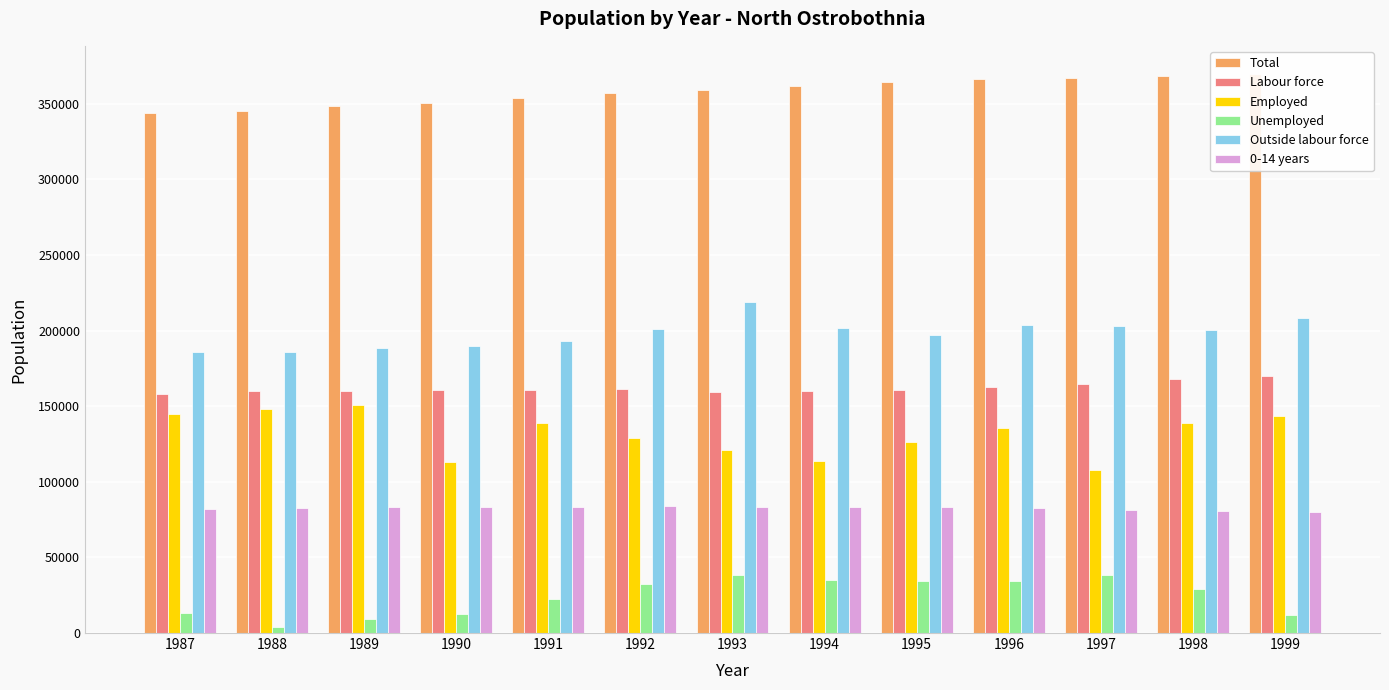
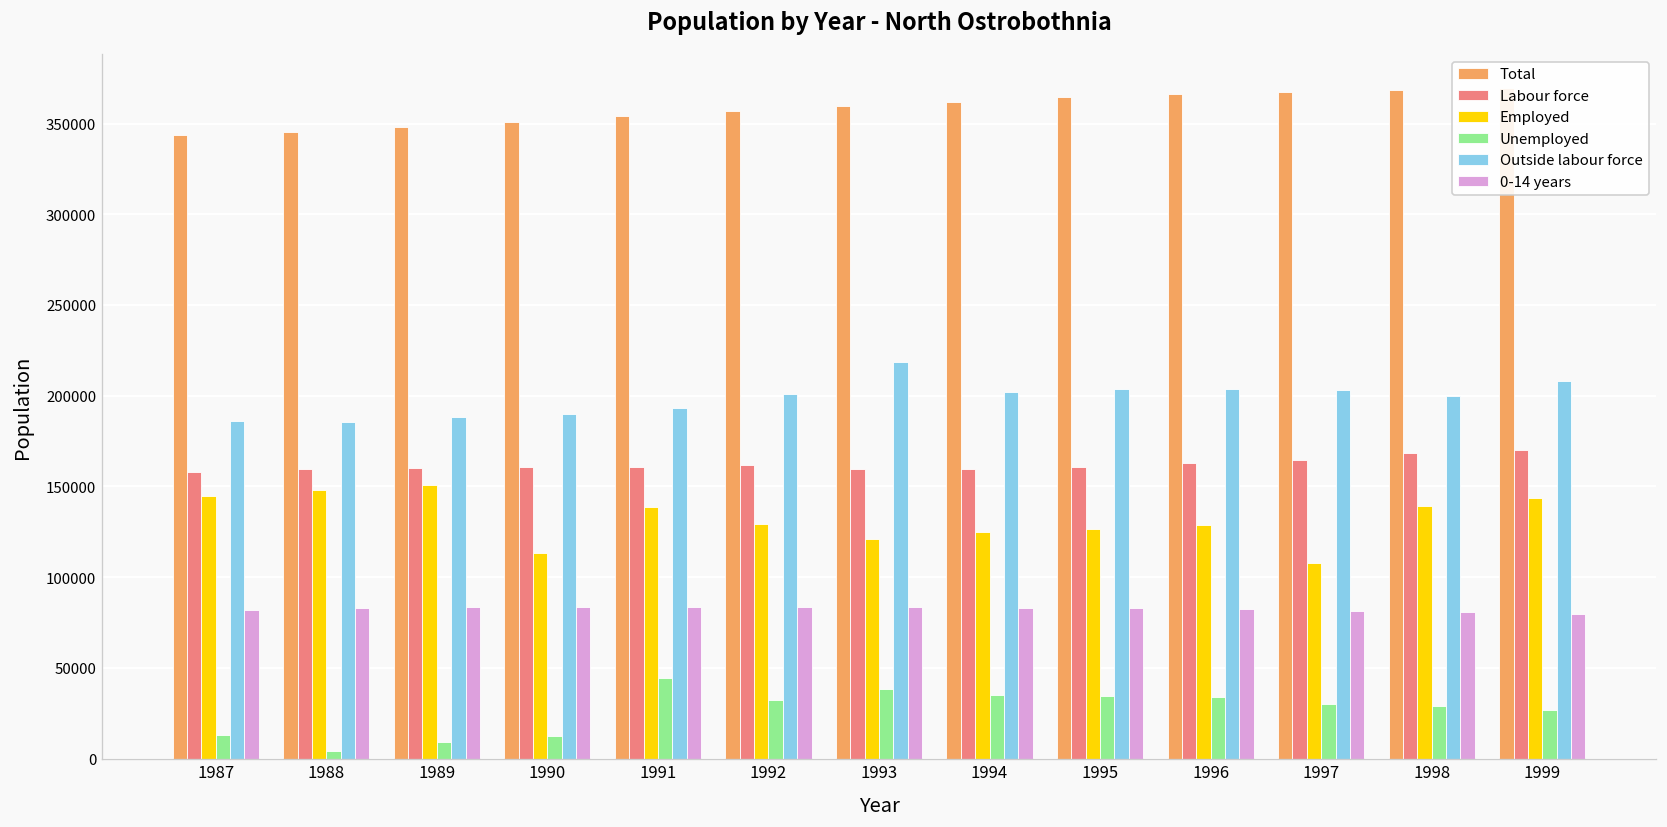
  {
    "Employed": {
      "1987": 145000,
      "1988": 148000,
      "1989": 151000,
      "1990": 113000,
      "1991": 139000,
      "1992": 129000,
      "1993": 121000,
-     "1994": 114000,
+     "1994": 125000,
      "1995": 126000,
-     "1996": 136000,
+     "1996": 129000,
      "1997": 108000,
      "1998": 139000,
      "1999": 143000
    },
    "Unemployed": {
      "1987": 13000,
      "1988": 4000,
      "1989": 9000,
      "1990": 12000,
-     "1991": 22000,
+     "1991": 44000,
      "1992": 33000,
      "1993": 38000,
      "1994": 35000,
      "1995": 35000,
      "1996": 34000,
-     "1997": 38000,
+     "1997": 30000,
      "1998": 29000,
-     "1999": 12000
+     "1999": 27000
    },
    "Outside labour force": {
      "1987": 186000,
      "1988": 186000,
      "1989": 188000,
      "1990": 190000,
      "1991": 193000,
      "1992": 201000,
      "1993": 219000,
      "1994": 202000,
-     "1995": 197000,
+     "1995": 203000,
      "1996": 204000,
      "1997": 203000,
      "1998": 200000,
      "1999": 208000
    },
    "0-14 years": {
      "1987": 82000,
      "1988": 83000,
      "1989": 83000,
      "1990": 83000,
      "1991": 84000,
      "1992": 84000,
      "1993": 84000,
      "1994": 83000,
      "1995": 83000,
      "1996": 83000,
      "1997": 82000,
      "1998": 81000,
      "1999": 80000
    }
  }
